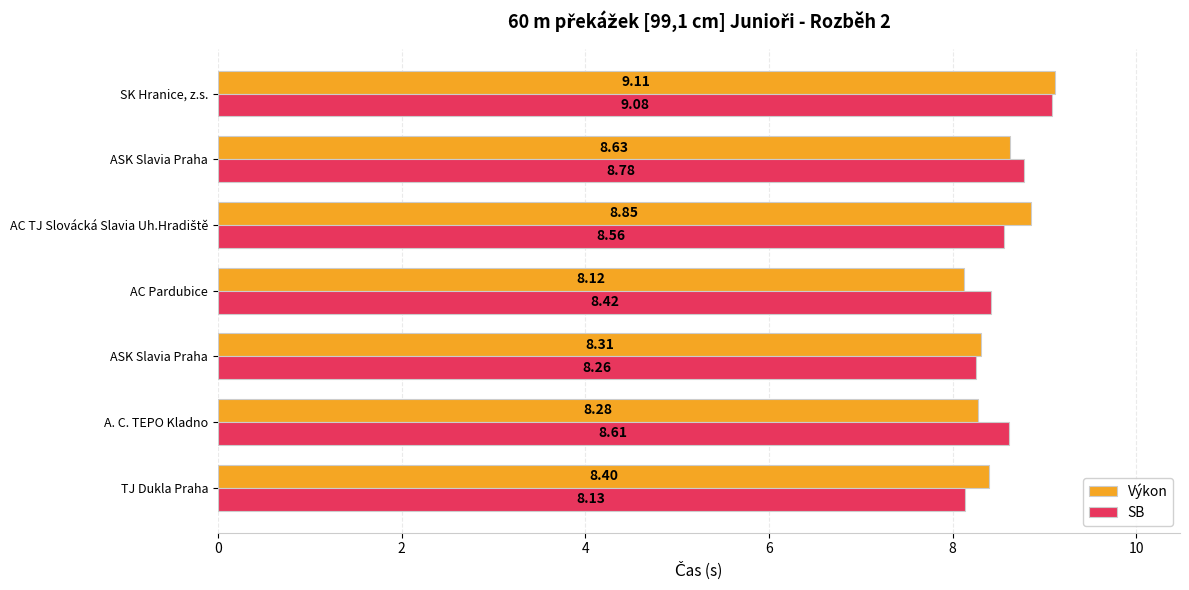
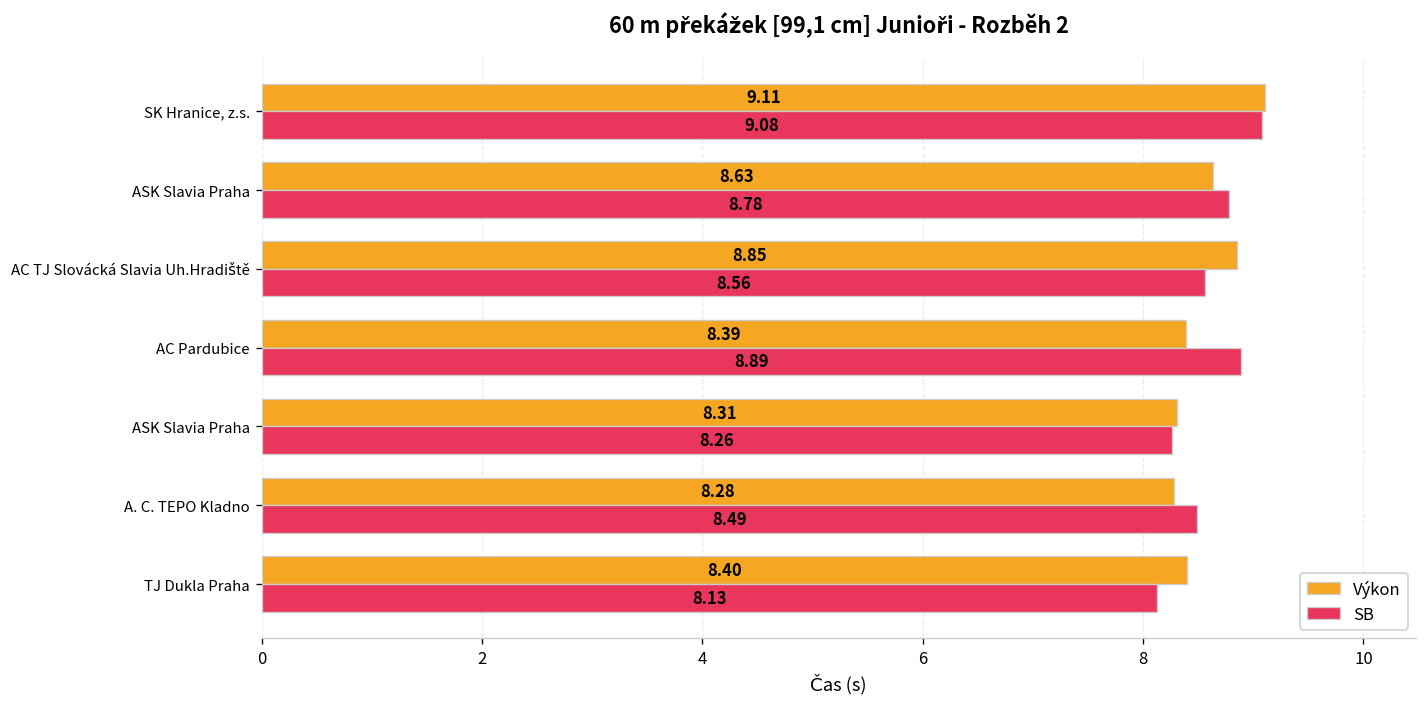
  {
    "Výkon": {
      "SK Hranice, z.s.": 9.11,
      "AC TJ Slovácká Slavia Uh.Hradiště": 8.85,
-     "AC Pardubice": 8.12,
+     "AC Pardubice": 8.39,
      "A. C. TEPO Kladno": 8.28,
      "TJ Dukla Praha": 8.40
    },
    "SB": {
      "SK Hranice, z.s.": 9.08,
      "AC TJ Slovácká Slavia Uh.Hradiště": 8.56,
-     "AC Pardubice": 8.42,
-     "A. C. TEPO Kladno": 8.61,
+     "AC Pardubice": 8.89,
+     "A. C. TEPO Kladno": 8.49,
      "TJ Dukla Praha": 8.13
    }
  }
